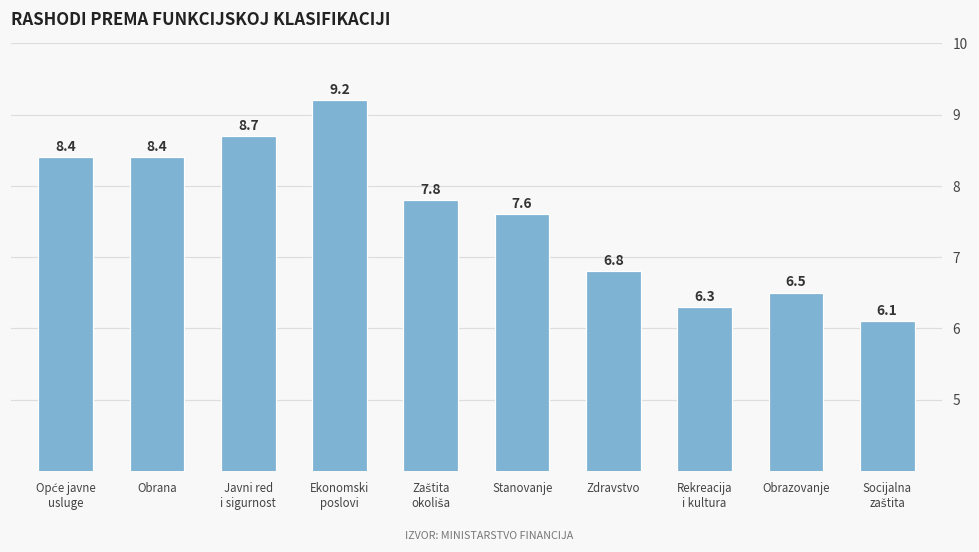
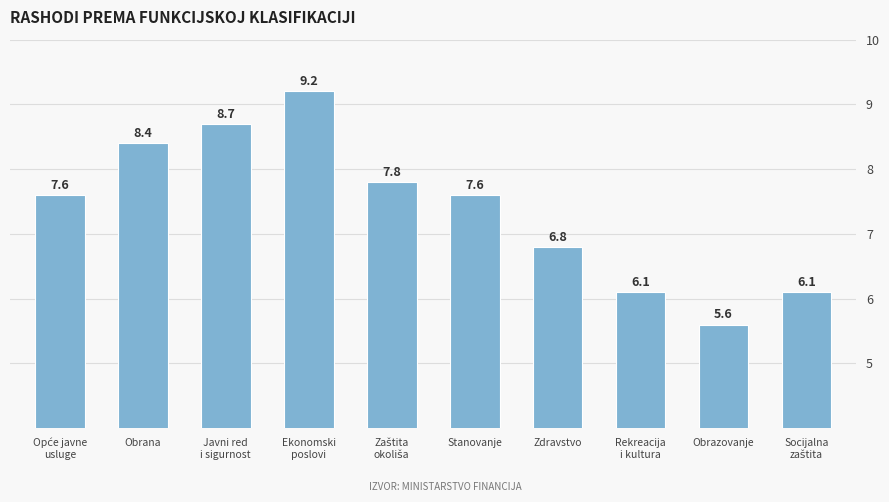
  {
-   "Opće javne usluge": 8.4,
+   "Opće javne usluge": 7.6,
    "Obrana": 8.4,
    "Javni red i sigurnost": 8.7,
    "Ekonomski poslovi": 9.2,
    "Zaštita okoliša": 7.8,
    "Stanovanje": 7.6,
    "Zdravstvo": 6.8,
-   "Rekreacija i kultura": 6.3,
-   "Obrazovanje": 6.5,
+   "Rekreacija i kultura": 6.1,
+   "Obrazovanje": 5.6,
    "Socijalna zaštita": 6.1
  }
